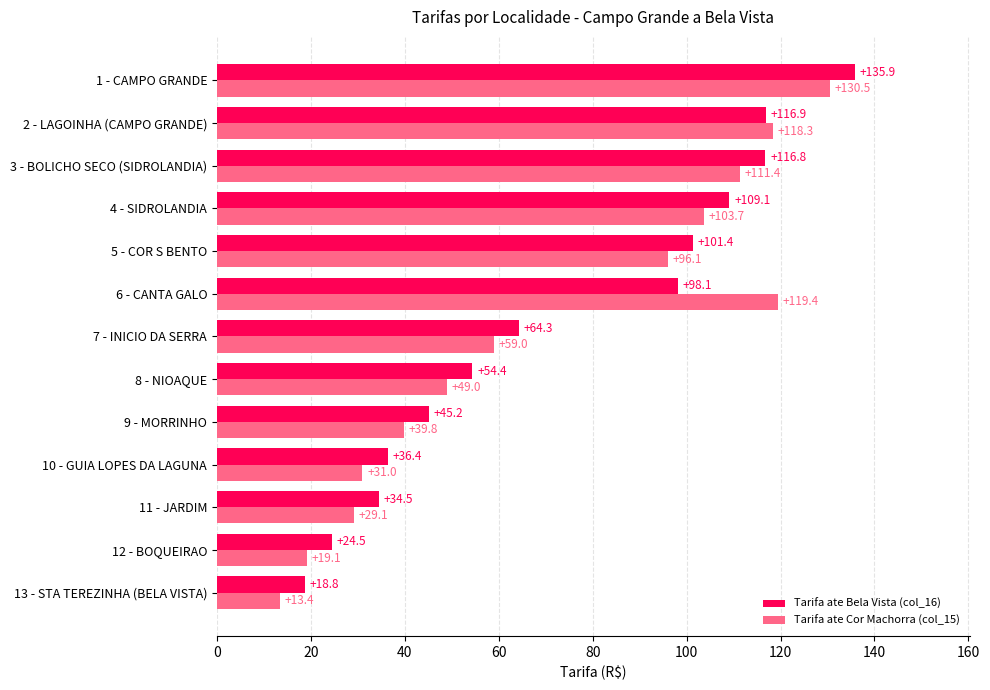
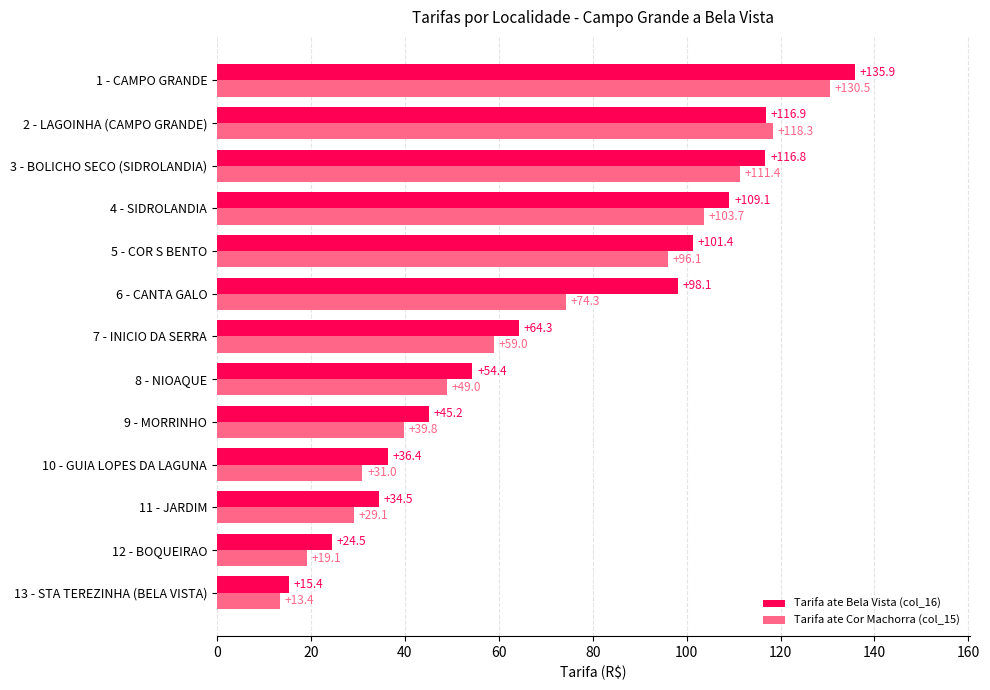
  {
    "Tarifa ate Bela Vista (col_16)": {
      "1 - CAMPO GRANDE": "+135.9",
      "2 - LAGOINHA (CAMPO GRANDE)": "+116.9",
      "3 - BOLICHO SECO (SIDROLANDIA)": "+116.8",
      "4 - SIDROLANDIA": "+109.1",
      "5 - COR S BENTO": "+101.4",
      "6 - CANTA GALO": "+98.1",
      "7 - INICIO DA SERRA": "+64.3",
      "8 - NIOAQUE": "+54.4",
      "9 - MORRINHO": "+45.2",
      "10 - GUIA LOPES DA LAGUNA": "+36.4",
      "11 - JARDIM": "+34.5",
      "12 - BOQUEIRAO": "+24.5",
-     "13 - STA TEREZINHA (BELA VISTA)": "+18.8"
+     "13 - STA TEREZINHA (BELA VISTA)": "+15.4"
    },
    "Tarifa ate Cor Machorra (col_15)": {
      "1 - CAMPO GRANDE": "+130.5",
      "2 - LAGOINHA (CAMPO GRANDE)": "+118.3",
      "3 - BOLICHO SECO (SIDROLANDIA)": "+111.4",
      "4 - SIDROLANDIA": "+103.7",
      "5 - COR S BENTO": "+96.1",
-     "6 - CANTA GALO": "+119.4",
+     "6 - CANTA GALO": "+74.3",
      "7 - INICIO DA SERRA": "+59.0",
      "8 - NIOAQUE": "+49.0",
      "9 - MORRINHO": "+39.8",
      "10 - GUIA LOPES DA LAGUNA": "+31.0",
      "11 - JARDIM": "+29.1",
      "12 - BOQUEIRAO": "+19.1",
      "13 - STA TEREZINHA (BELA VISTA)": "+13.4"
    }
  }
